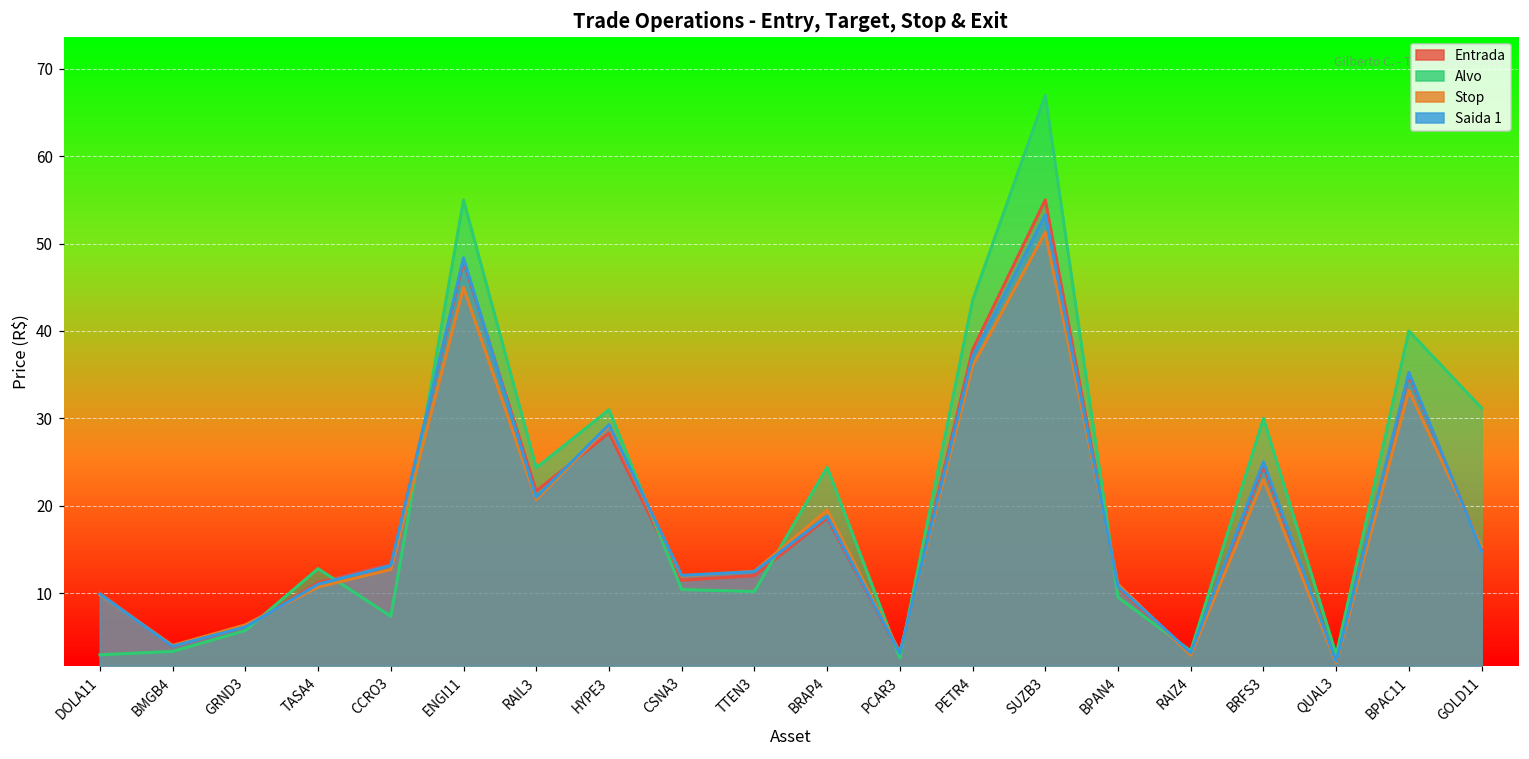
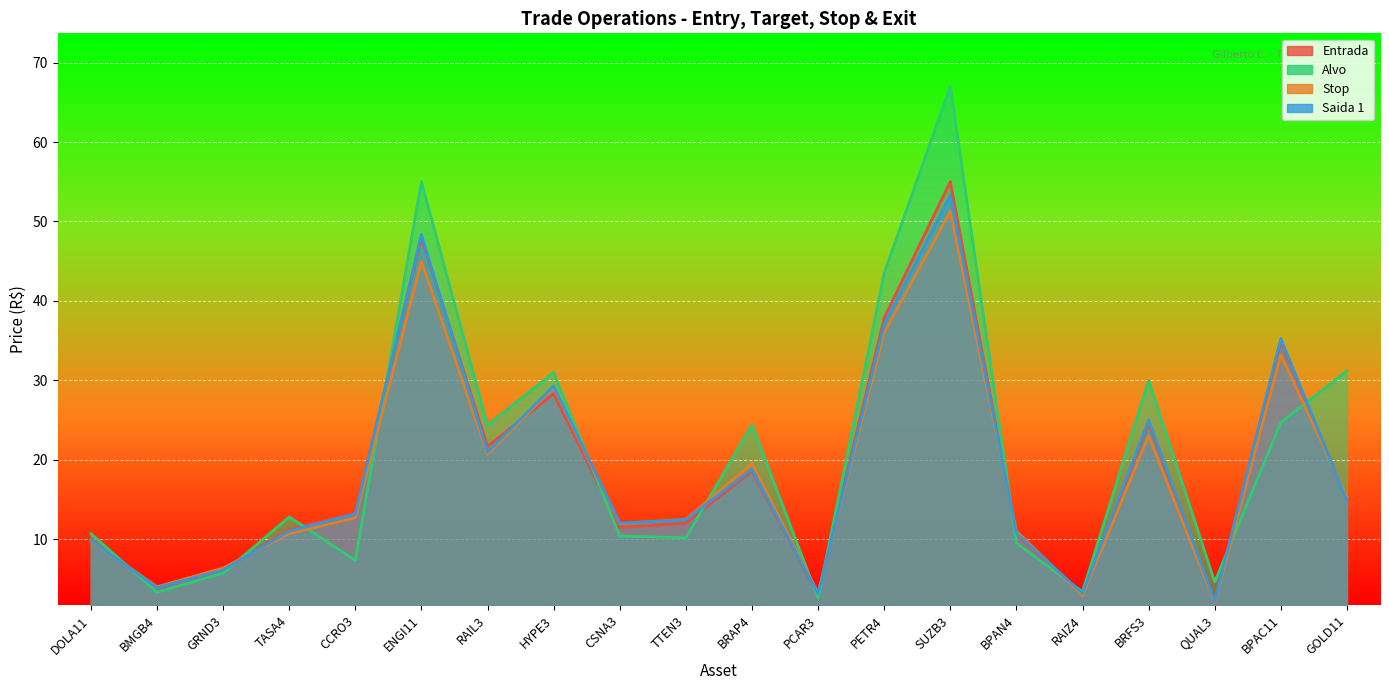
  {
    "Alvo": {
-     "DOLA11": 3,
+     "DOLA11": 11,
      "BMGB4": 3,
      "GRND3": 6,
      "TASA4": 13,
      "CCRO3": 7,
      "ENGI11": 55,
      "RAIL3": 24,
      "HYPE3": 31,
      "CSNA3": 10,
      "TTEN3": 10,
      "BRAP4": 24,
      "PCAR3": 3,
      "PETR4": 43,
      "SUZB3": 67,
      "BPAN4": 10,
      "BRFS3": 30,
-     "QUAL3": 3,
-     "BPAC11": 40,
+     "QUAL3": 5,
+     "BPAC11": 25,
      "GOLD11": 31
    },
    "Saida 1": {
      "ENGI11": 48,
      "PETR4": 37,
      "SUZB3": 53,
      "BRFS3": 25
    }
  }
